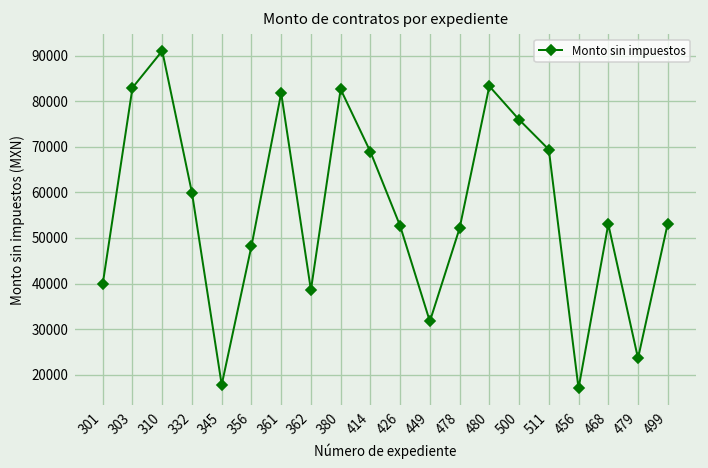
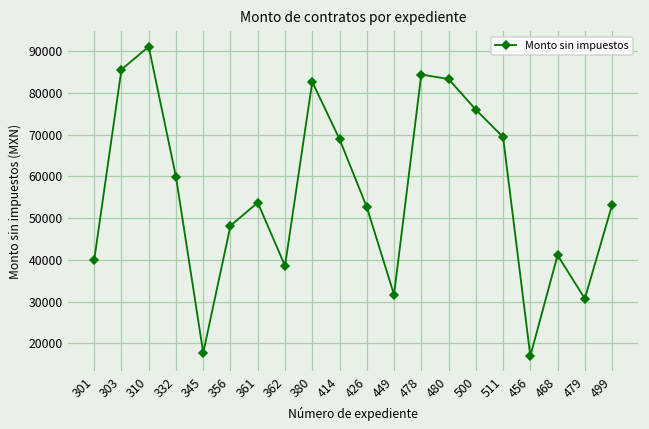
  {
    "301": 40000,
-   "303": 83000,
+   "303": 86000,
    "310": 91000,
    "332": 60000,
    "345": 18000,
    "356": 48000,
-   "361": 82000,
+   "361": 54000,
    "362": 39000,
    "380": 83000,
    "414": 69000,
    "426": 53000,
    "449": 32000,
-   "478": 52000,
+   "478": 84000,
    "480": 83000,
    "500": 76000,
    "511": 69000,
    "456": 17000,
-   "468": 53000,
-   "479": 24000,
+   "468": 41000,
+   "479": 31000,
    "499": 53000
  }
